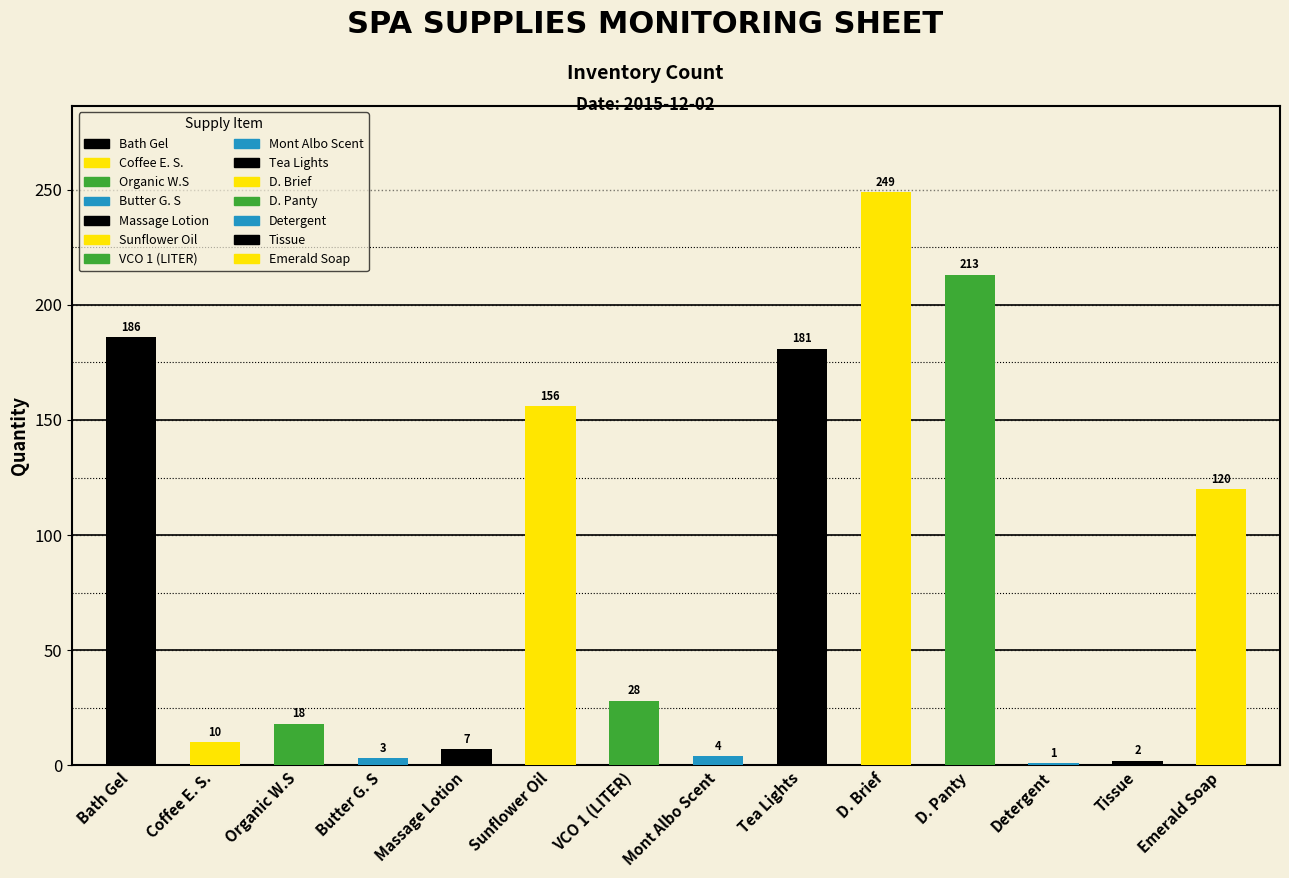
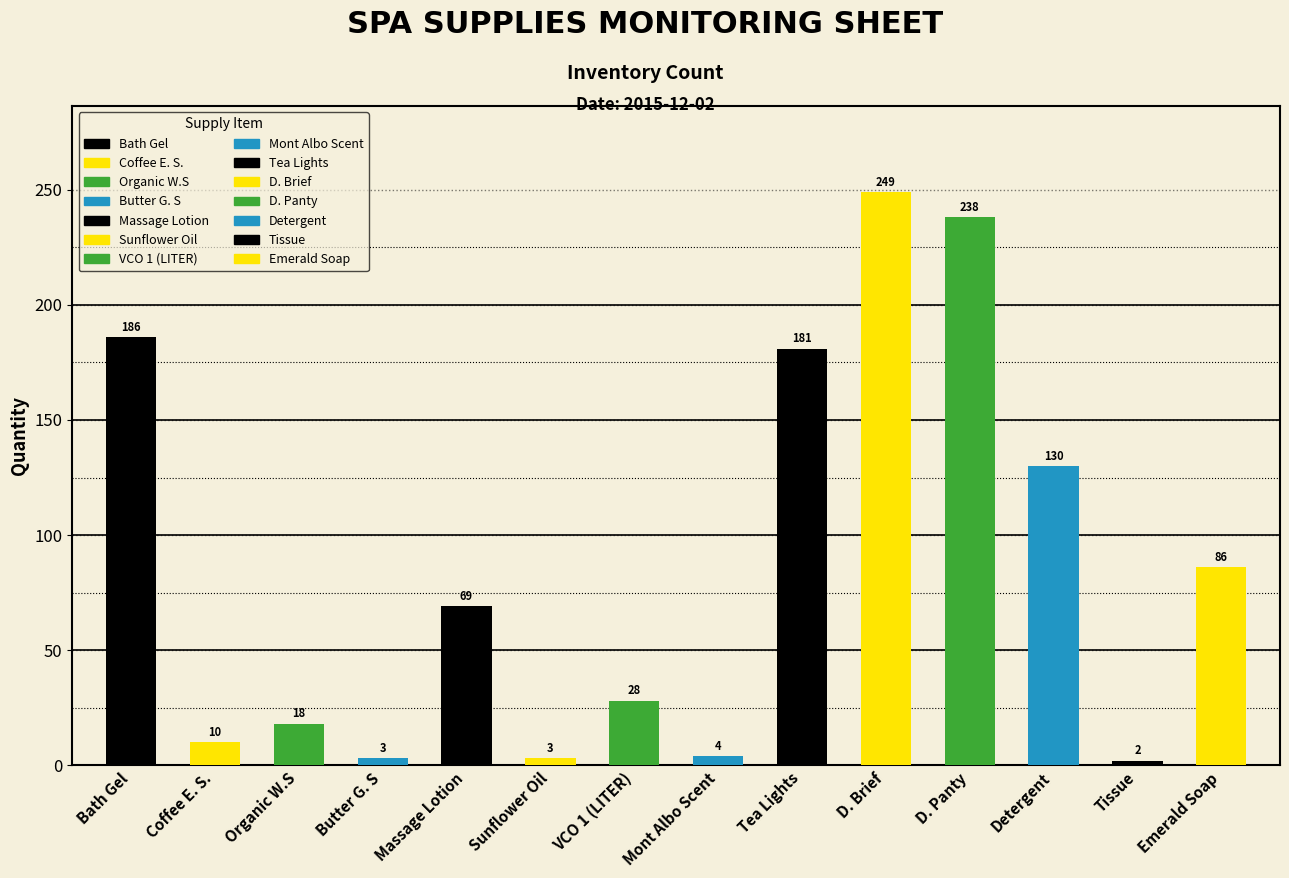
  {
    "Bath Gel": 186,
    "Coffee E. S.": 10,
    "Organic W.S": 18,
    "Butter G. S": 3,
-   "Massage Lotion": 7,
-   "Sunflower Oil": 156,
+   "Massage Lotion": 69,
+   "Sunflower Oil": 3,
    "VCO 1 (LITER)": 28,
    "Mont Albo Scent": 4,
    "Tea Lights": 181,
    "D. Brief": 249,
-   "D. Panty": 213,
-   "Detergent": 1,
+   "D. Panty": 238,
+   "Detergent": 130,
    "Tissue": 2,
-   "Emerald Soap": 120
+   "Emerald Soap": 86
  }
